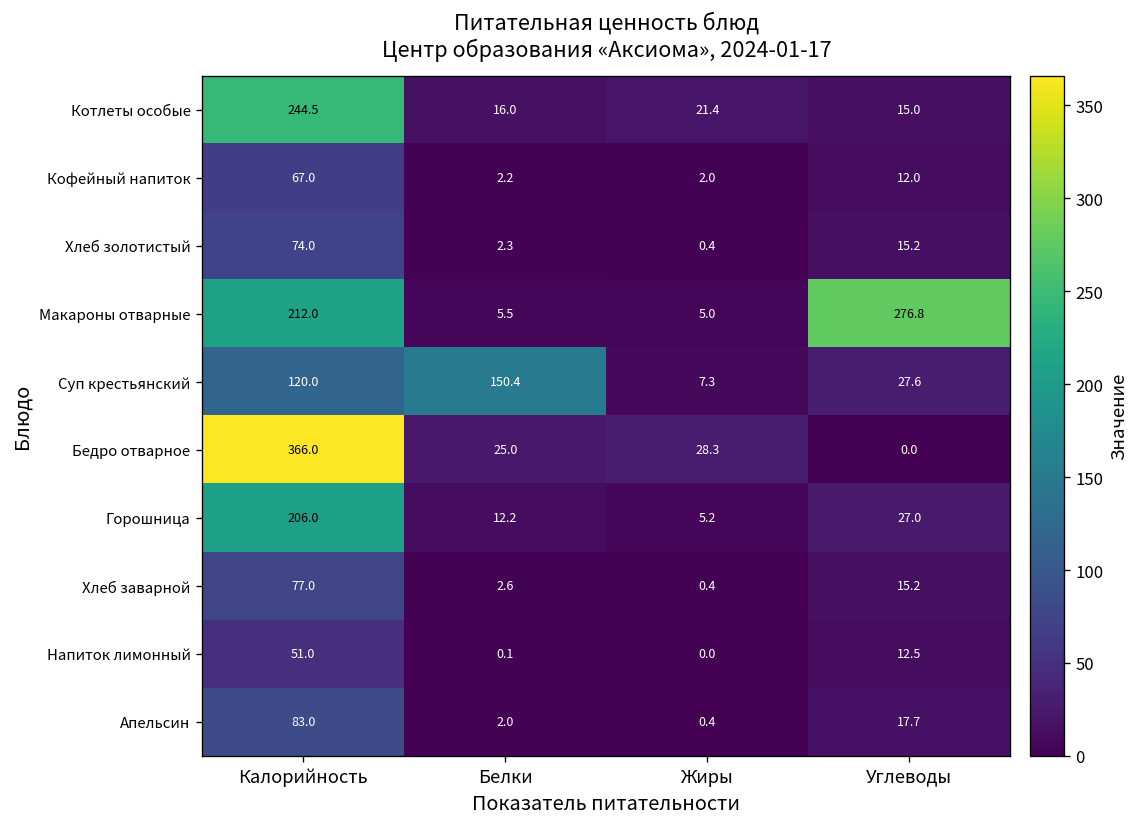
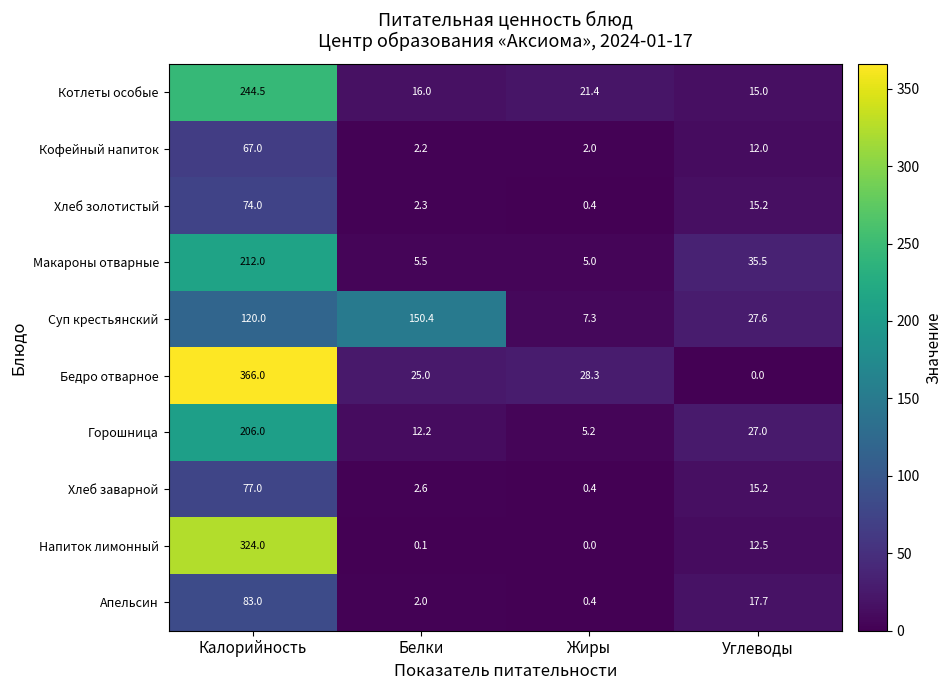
  {
    "Котлеты особые": {
      "Калорийность": 244.5,
      "Белки": 16.0,
      "Жиры": 21.4,
      "Углеводы": 15.0
    },
    "Кофейный напиток": {
      "Калорийность": 67.0,
      "Белки": 2.2,
      "Жиры": 2.0,
      "Углеводы": 12.0
    },
    "Хлеб золотистый": {
      "Калорийность": 74.0,
      "Белки": 2.3,
      "Жиры": 0.4,
      "Углеводы": 15.2
    },
    "Макароны отварные": {
      "Калорийность": 212.0,
      "Белки": 5.5,
      "Жиры": 5.0,
-     "Углеводы": 276.8
+     "Углеводы": 35.5
    },
    "Суп крестьянский": {
      "Калорийность": 120.0,
      "Белки": 150.4,
      "Жиры": 7.3,
      "Углеводы": 27.6
    },
    "Бедро отварное": {
      "Калорийность": 366.0,
      "Белки": 25.0,
      "Жиры": 28.3,
      "Углеводы": 0.0
    },
    "Горошница": {
      "Калорийность": 206.0,
      "Белки": 12.2,
      "Жиры": 5.2,
      "Углеводы": 27.0
    },
    "Хлеб заварной": {
      "Калорийность": 77.0,
      "Белки": 2.6,
      "Жиры": 0.4,
      "Углеводы": 15.2
    },
    "Напиток лимонный": {
-     "Калорийность": 51.0,
+     "Калорийность": 324.0,
      "Белки": 0.1,
      "Жиры": 0.0,
      "Углеводы": 12.5
    },
    "Апельсин": {
      "Калорийность": 83.0,
      "Белки": 2.0,
      "Жиры": 0.4,
      "Углеводы": 17.7
    }
  }
